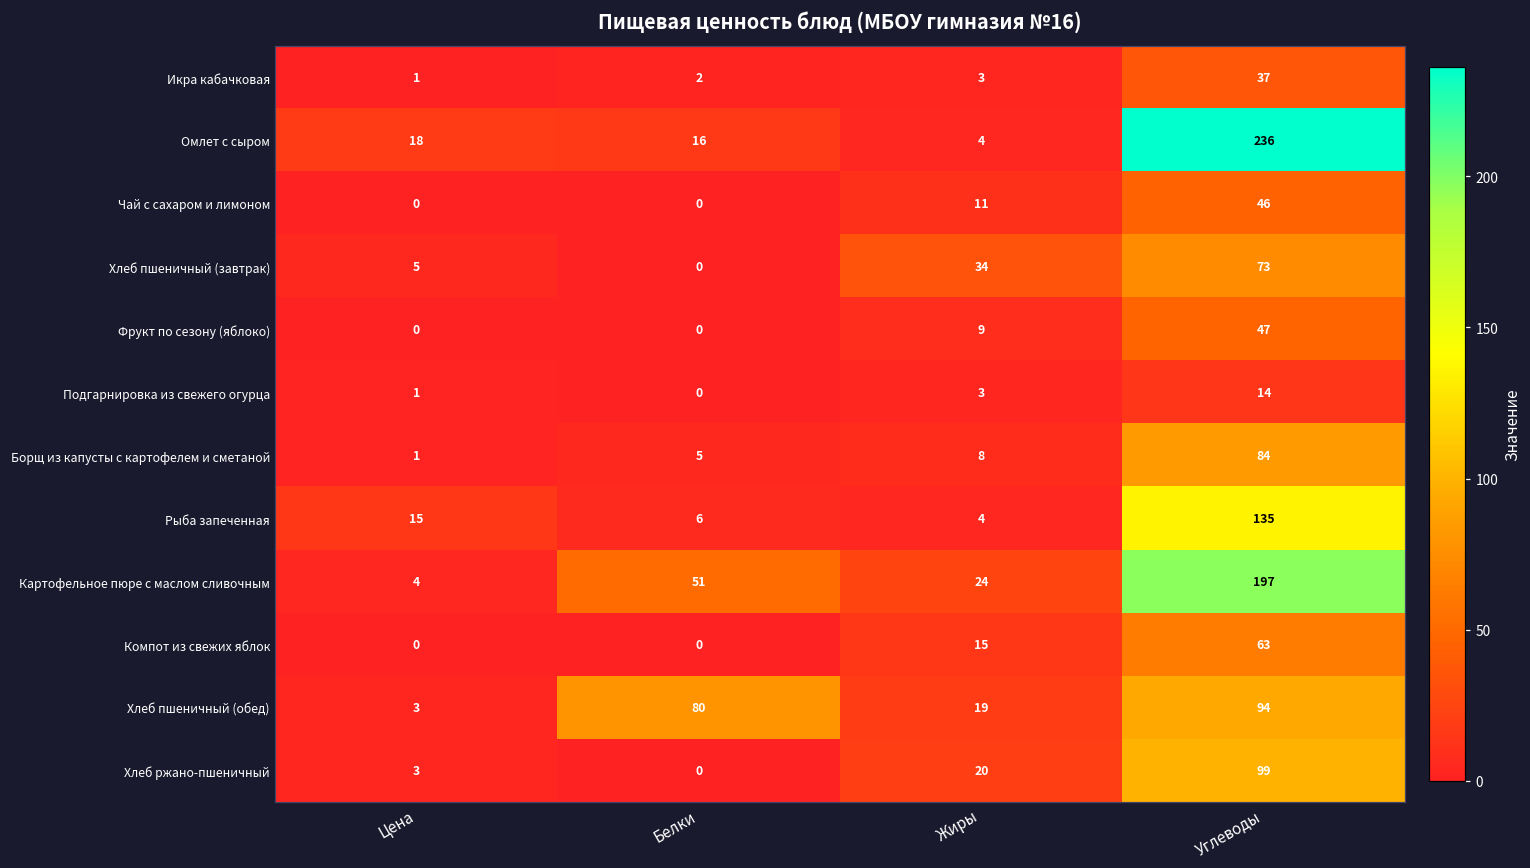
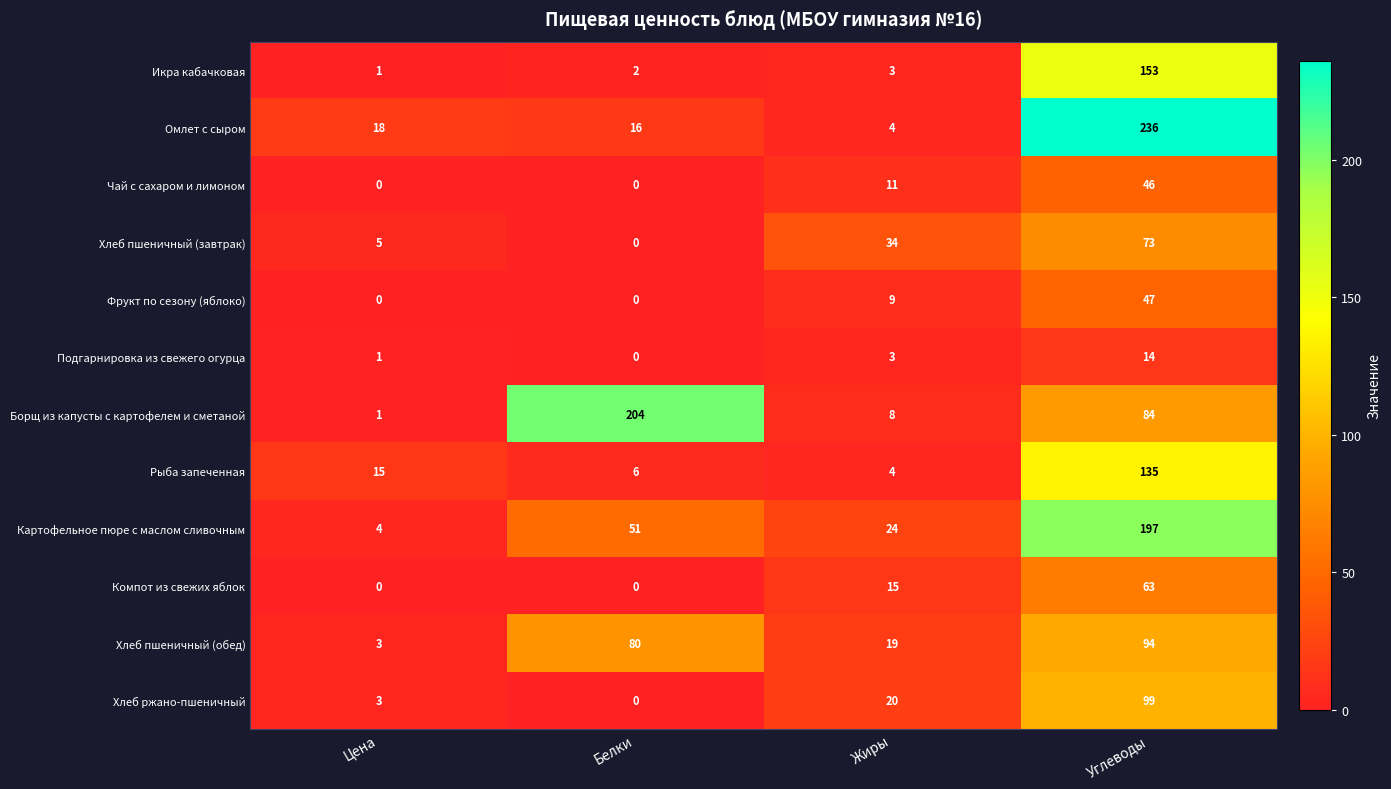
  {
    "Икра кабачковая": {
      "Цена": 1,
      "Белки": 2,
      "Жиры": 3,
-     "Углеводы": 37
+     "Углеводы": 153
    },
    "Омлет с сыром": {
      "Цена": 18,
      "Белки": 16,
      "Жиры": 4,
      "Углеводы": 236
    },
    "Чай с сахаром и лимоном": {
      "Цена": 0,
      "Белки": 0,
      "Жиры": 11,
      "Углеводы": 46
    },
    "Хлеб пшеничный (завтрак)": {
      "Цена": 5,
      "Белки": 0,
      "Жиры": 34,
      "Углеводы": 73
    },
    "Фрукт по сезону (яблоко)": {
      "Цена": 0,
      "Белки": 0,
      "Жиры": 9,
      "Углеводы": 47
    },
    "Подгарнировка из свежего огурца": {
      "Цена": 1,
      "Белки": 0,
      "Жиры": 3,
      "Углеводы": 14
    },
    "Борщ из капусты с картофелем и сметаной": {
      "Цена": 1,
-     "Белки": 5,
+     "Белки": 204,
      "Жиры": 8,
      "Углеводы": 84
    },
    "Рыба запеченная": {
      "Цена": 15,
      "Белки": 6,
      "Жиры": 4,
      "Углеводы": 135
    },
    "Картофельное пюре с маслом сливочным": {
      "Цена": 4,
      "Белки": 51,
      "Жиры": 24,
      "Углеводы": 197
    },
    "Компот из свежих яблок": {
      "Цена": 0,
      "Белки": 0,
      "Жиры": 15,
      "Углеводы": 63
    },
    "Хлеб пшеничный (обед)": {
      "Цена": 3,
      "Белки": 80,
      "Жиры": 19,
      "Углеводы": 94
    },
    "Хлеб ржано-пшеничный": {
      "Цена": 3,
      "Белки": 0,
      "Жиры": 20,
      "Углеводы": 99
    }
  }
